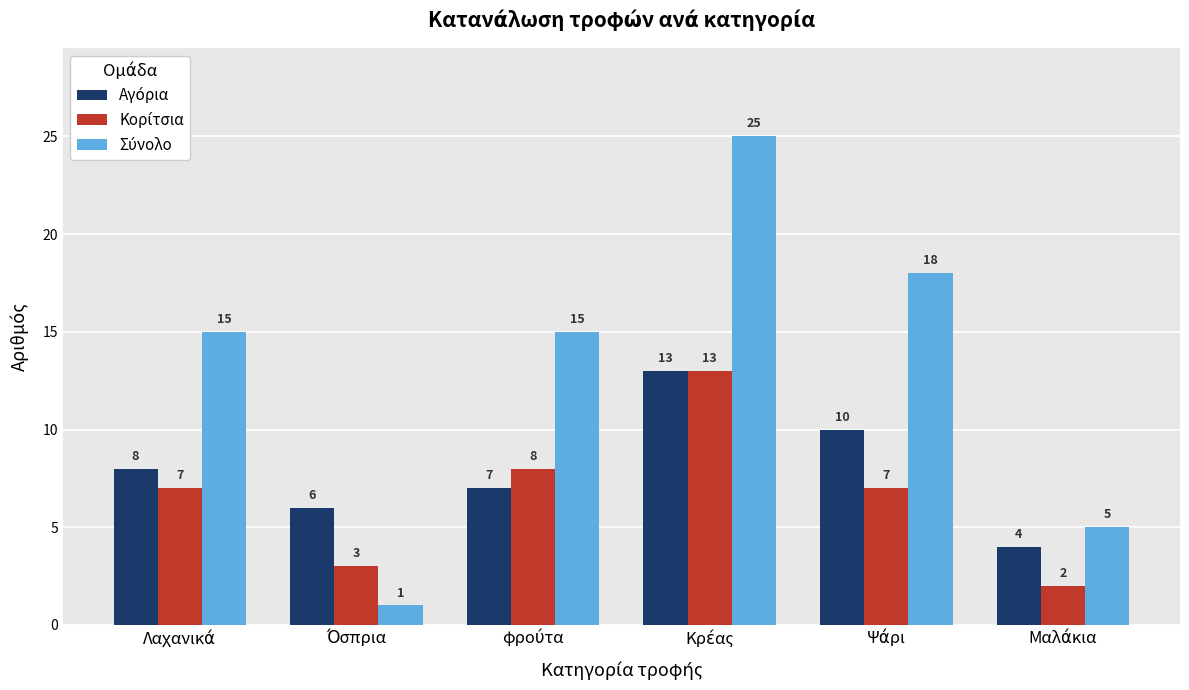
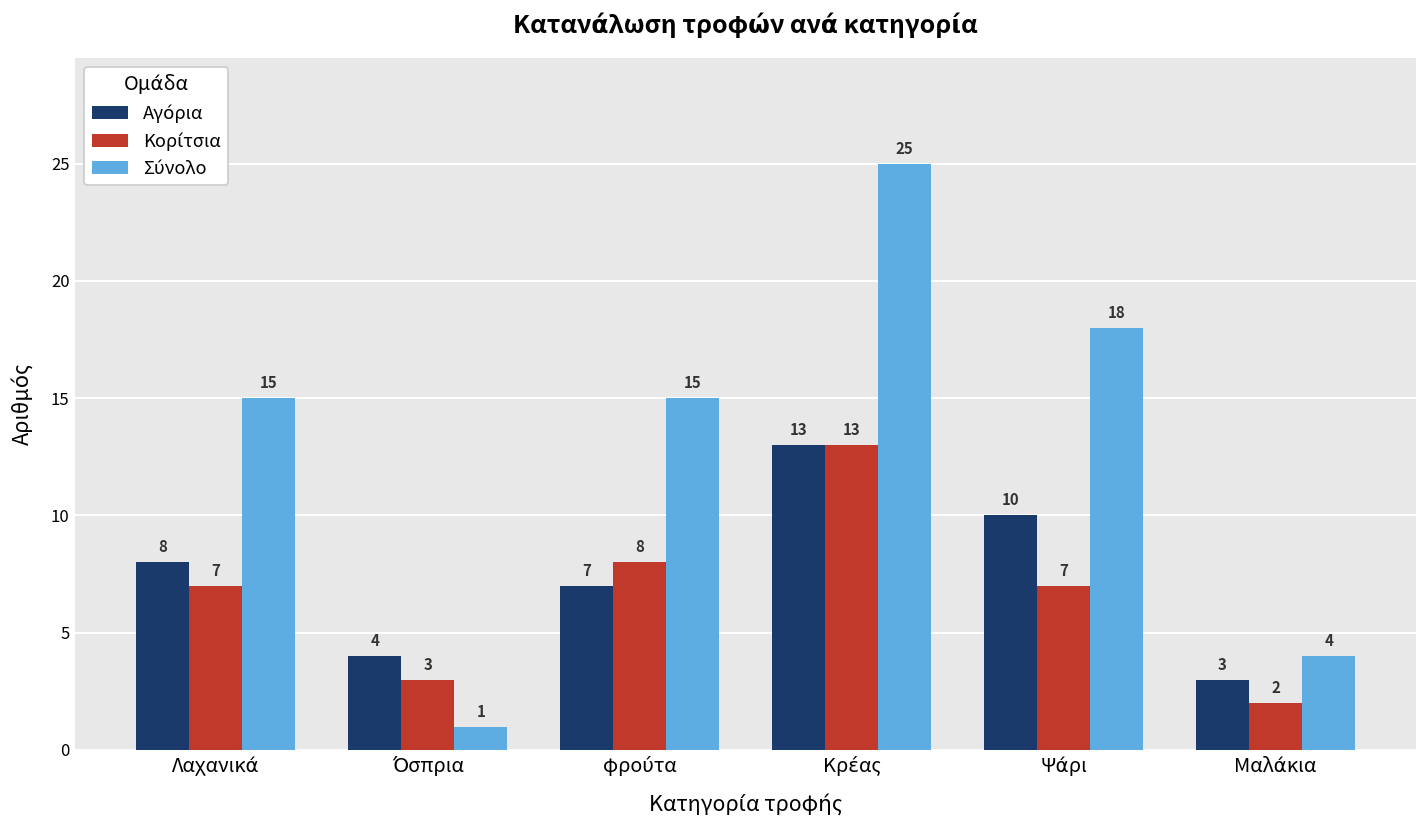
  {
    "Αγόρια": {
      "Λαχανικά": 8,
-     "Όσπρια": 6,
+     "Όσπρια": 4,
      "φρούτα": 7,
      "Κρέας": 13,
      "Ψάρι": 10,
-     "Μαλάκια": 4
+     "Μαλάκια": 3
    },
    "Κορίτσια": {
      "Λαχανικά": 7,
      "Όσπρια": 3,
      "φρούτα": 8,
      "Κρέας": 13,
      "Ψάρι": 7,
      "Μαλάκια": 2
    },
    "Σύνολο": {
      "Λαχανικά": 15,
      "Όσπρια": 1,
      "φρούτα": 15,
      "Κρέας": 25,
      "Ψάρι": 18,
-     "Μαλάκια": 5
+     "Μαλάκια": 4
    }
  }
